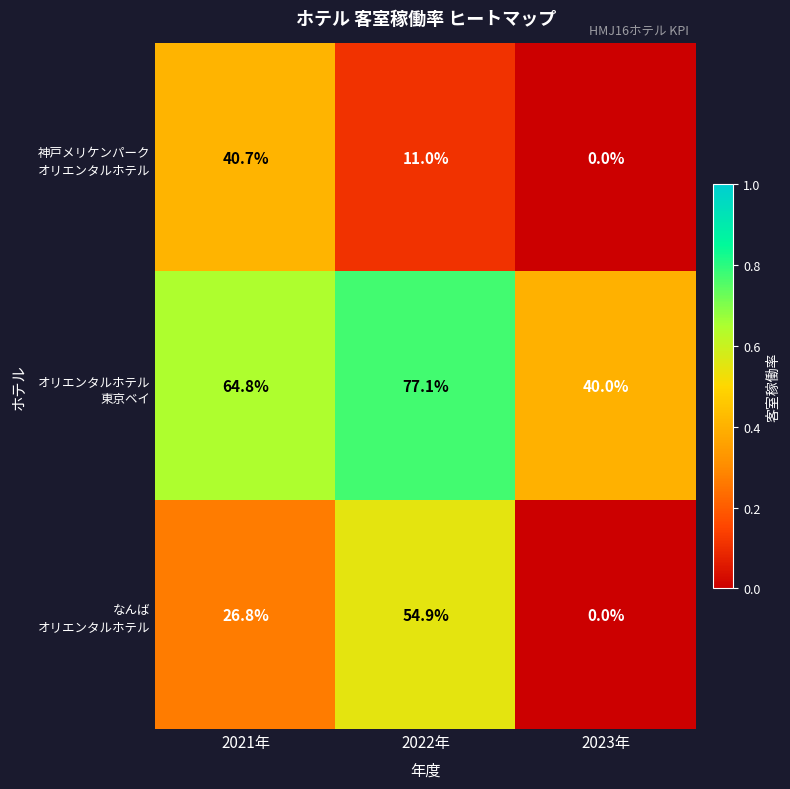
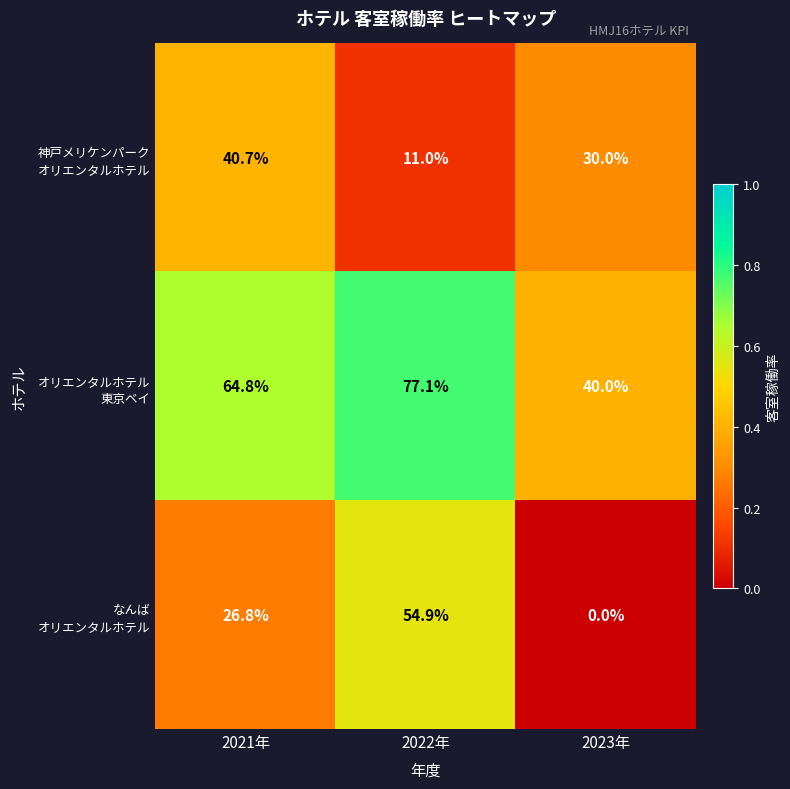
  {
    "神戸メリケンパーク オリエンタルホテル": {
      "2021年": "40.7%",
      "2022年": "11.0%",
-     "2023年": "0.0%"
+     "2023年": "30.0%"
    },
    "オリエンタルホテル 東京ベイ": {
      "2021年": "64.8%",
      "2022年": "77.1%",
      "2023年": "40.0%"
    },
    "なんば オリエンタルホテル": {
      "2021年": "26.8%",
      "2022年": "54.9%",
      "2023年": "0.0%"
    }
  }
